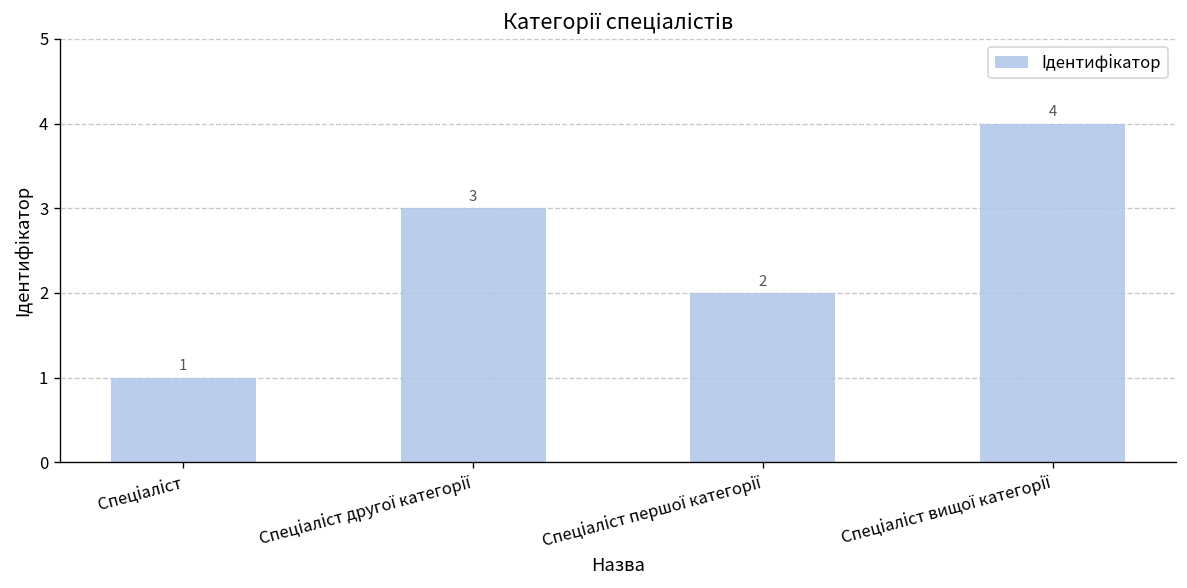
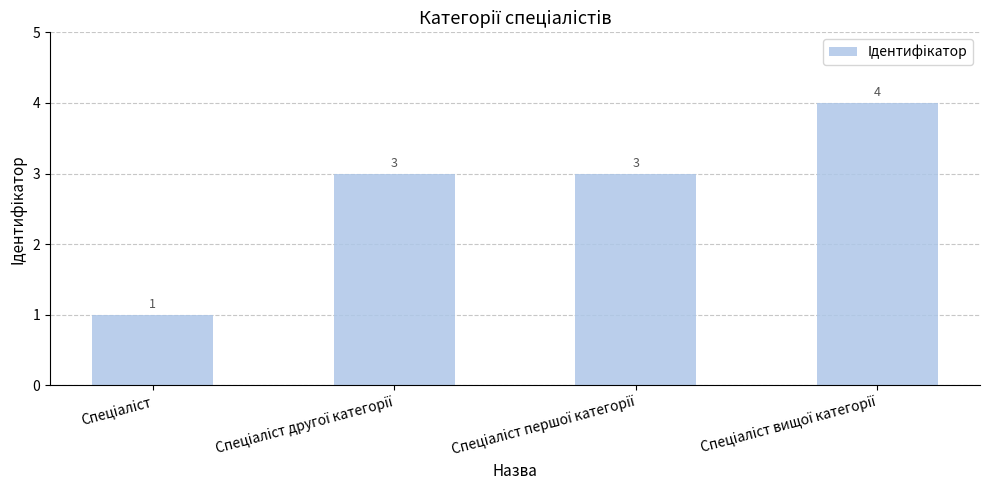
  {
    "Спеціаліст": 1,
    "Спеціаліст другої категорії": 3,
-   "Спеціаліст першої категорії": 2,
+   "Спеціаліст першої категорії": 3,
    "Спеціаліст вищої категорії": 4
  }
